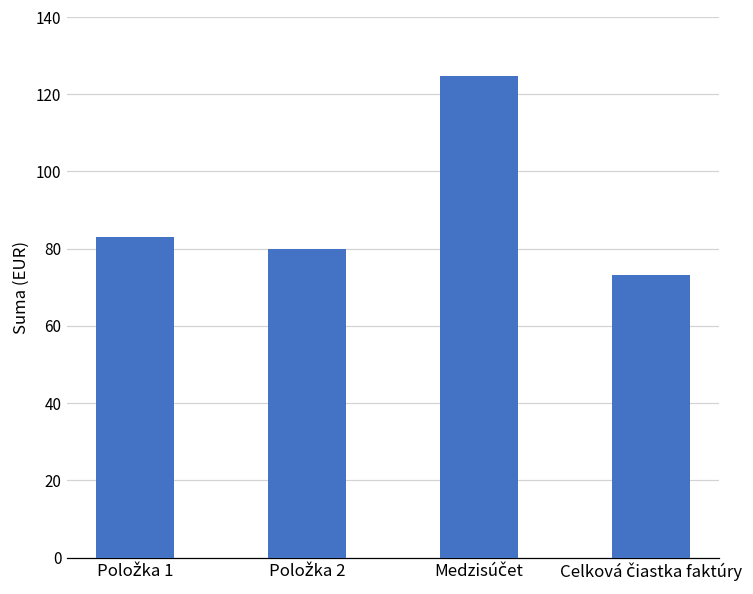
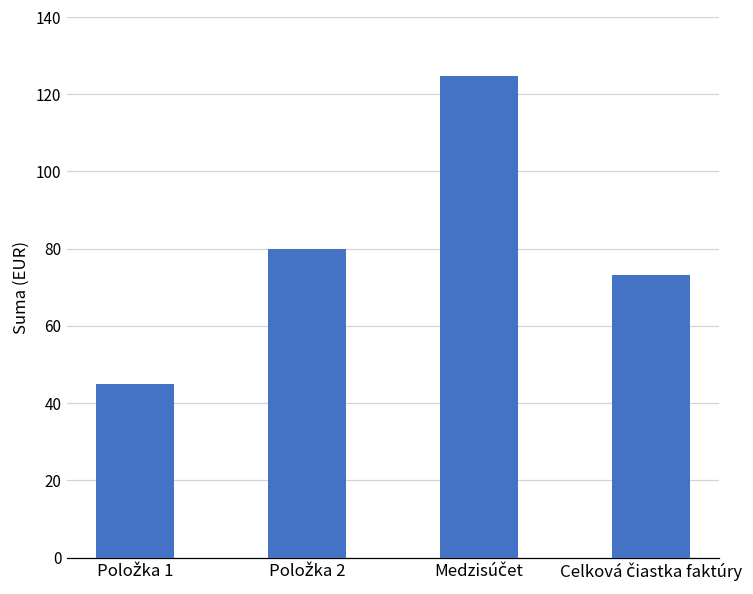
  {
-   "Položka 1": 83,
+   "Položka 1": 45,
    "Položka 2": 80,
    "Medzisúčet": 125,
    "Celková čiastka faktúry": 73
  }
